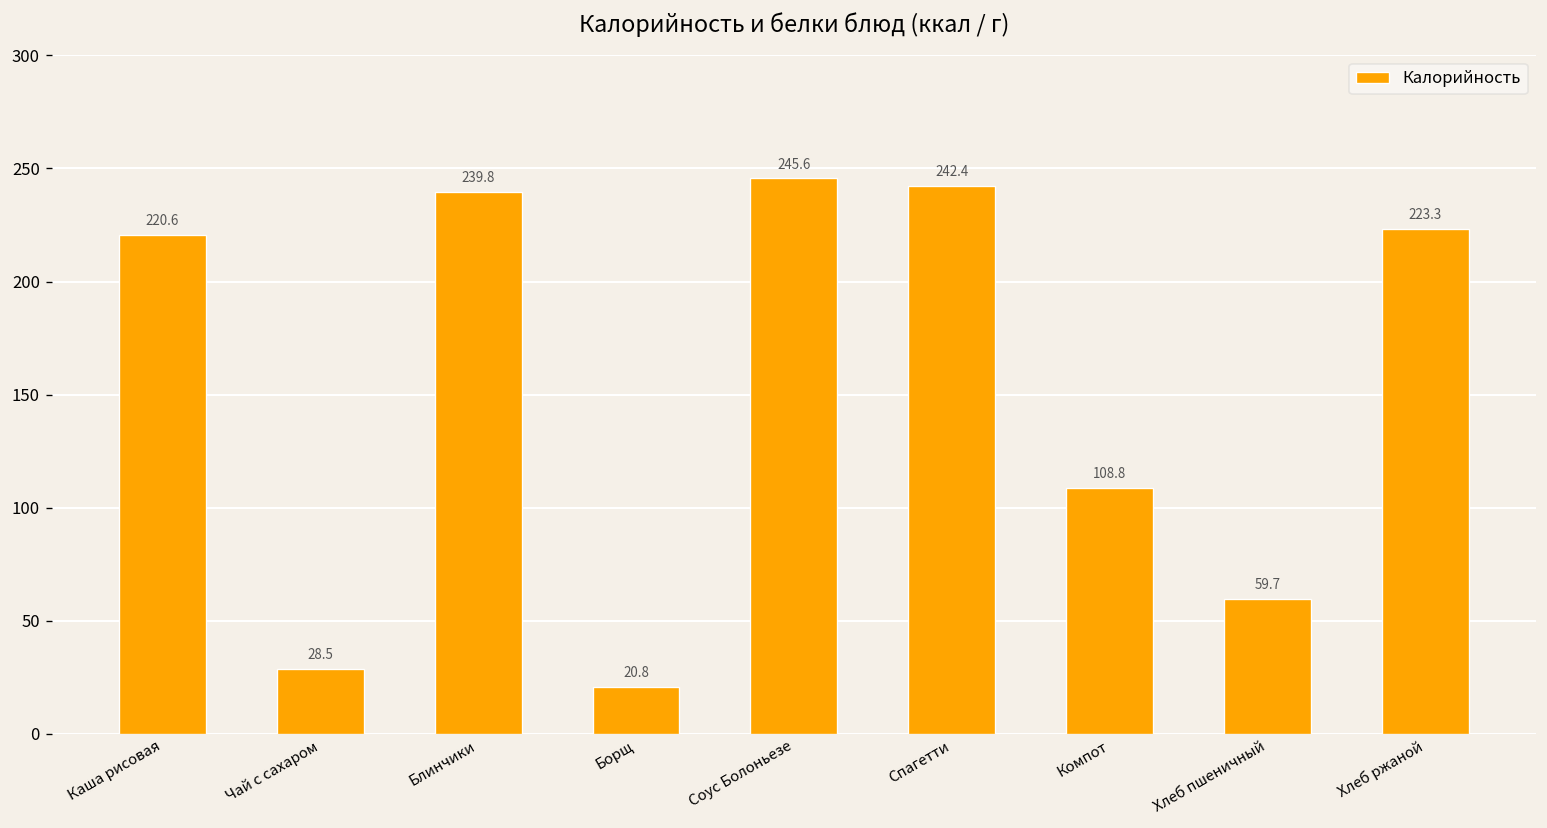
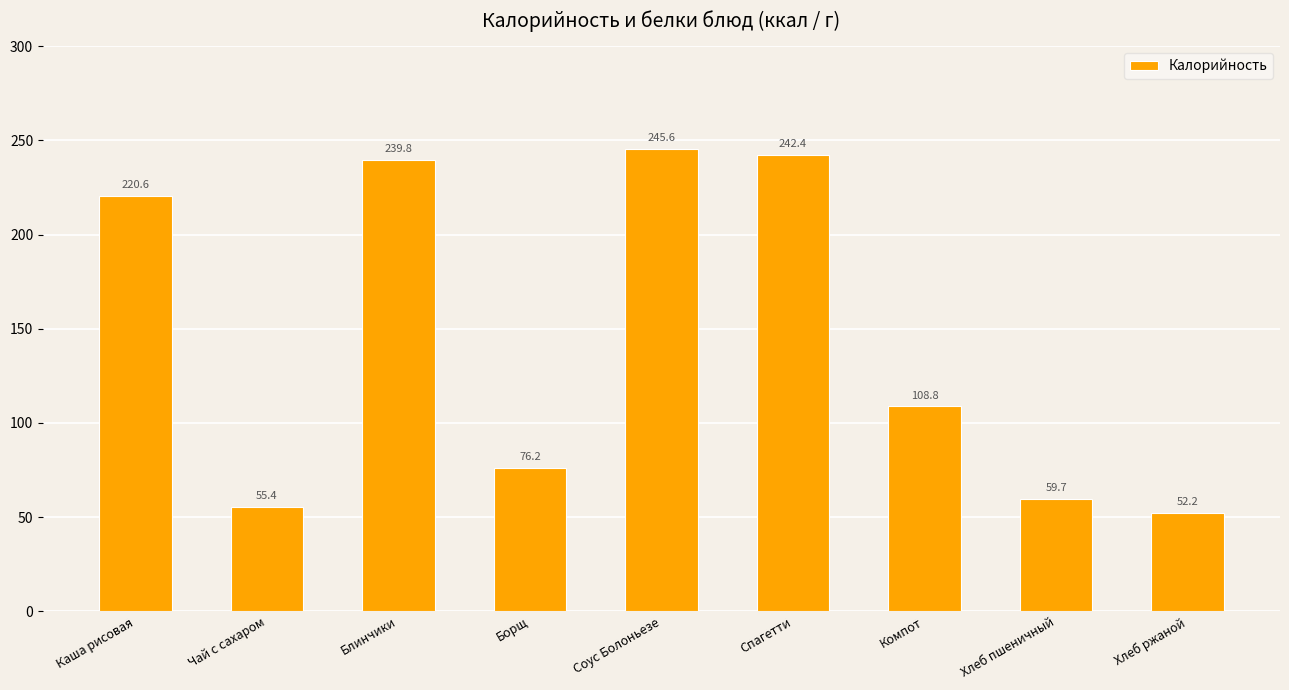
  {
    "Каша рисовая": 220.6,
-   "Чай с сахаром": 28.5,
+   "Чай с сахаром": 55.4,
    "Блинчики": 239.8,
-   "Борщ": 20.8,
+   "Борщ": 76.2,
    "Соус Болоньезе": 245.6,
    "Спагетти": 242.4,
    "Компот": 108.8,
    "Хлеб пшеничный": 59.7,
-   "Хлеб ржаной": 223.3
+   "Хлеб ржаной": 52.2
  }
